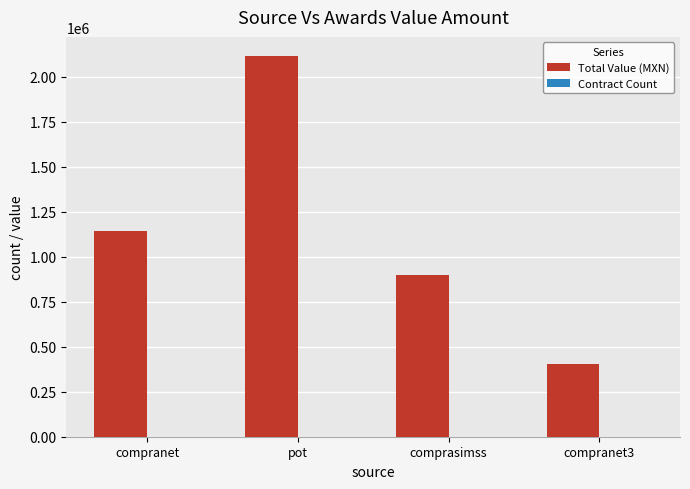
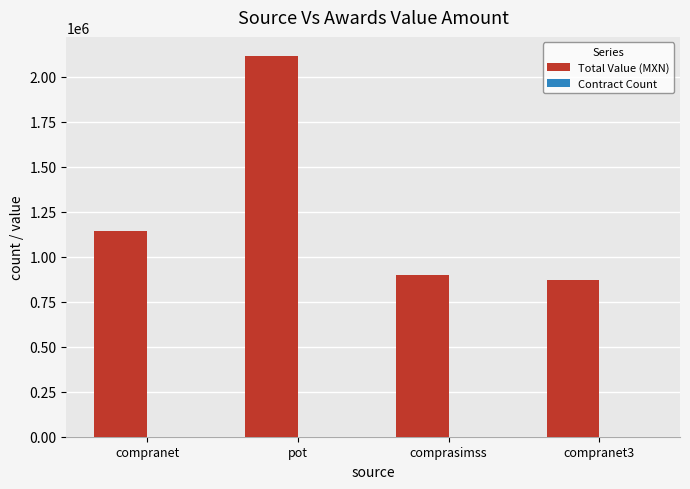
  {
    "Total Value (MXN)": {
      "compranet": 1150000,
      "pot": 2120000,
      "comprasimss": 900000,
-     "compranet3": 410000
+     "compranet3": 870000
    }
  }
